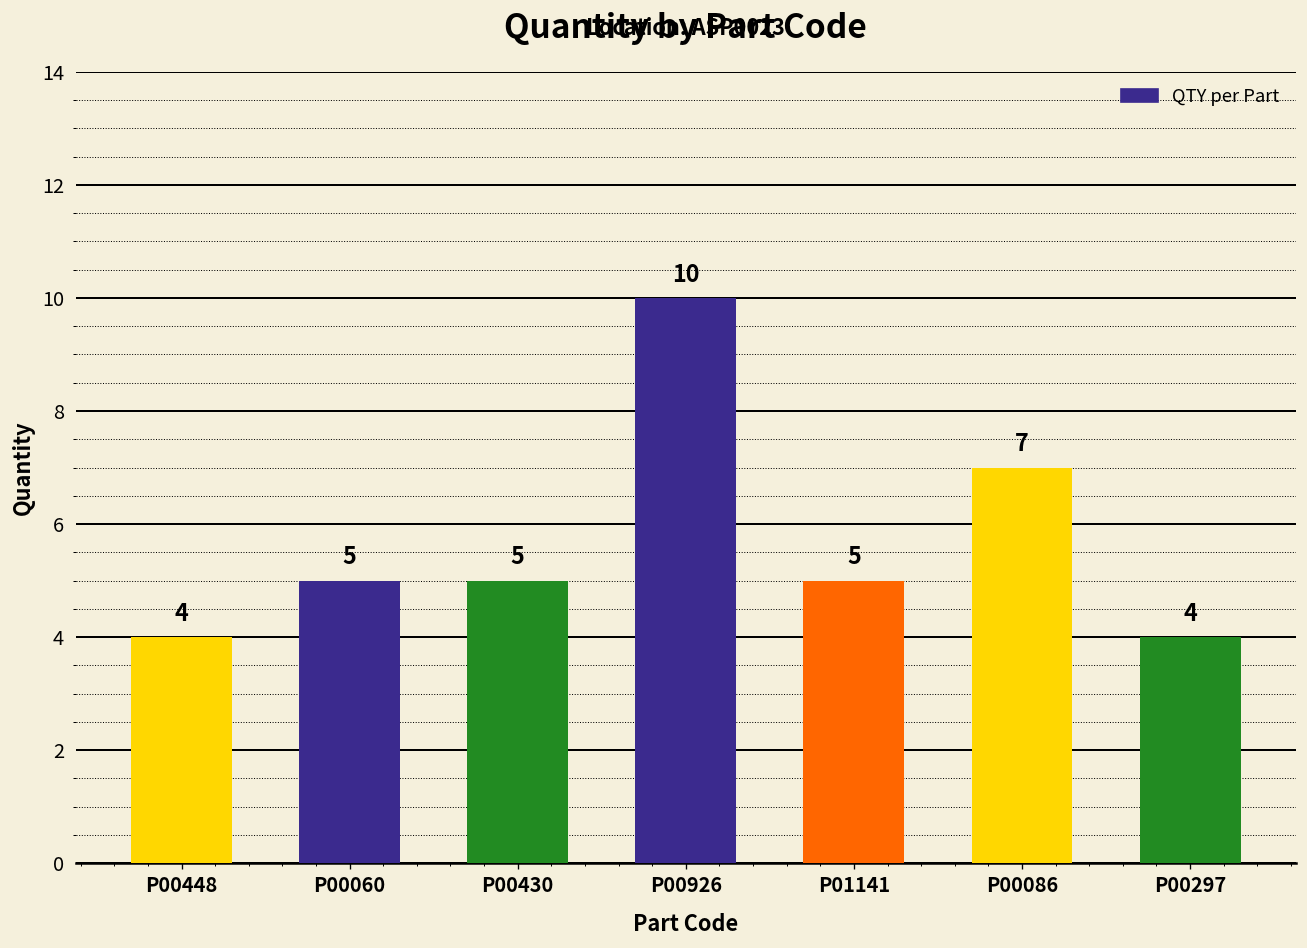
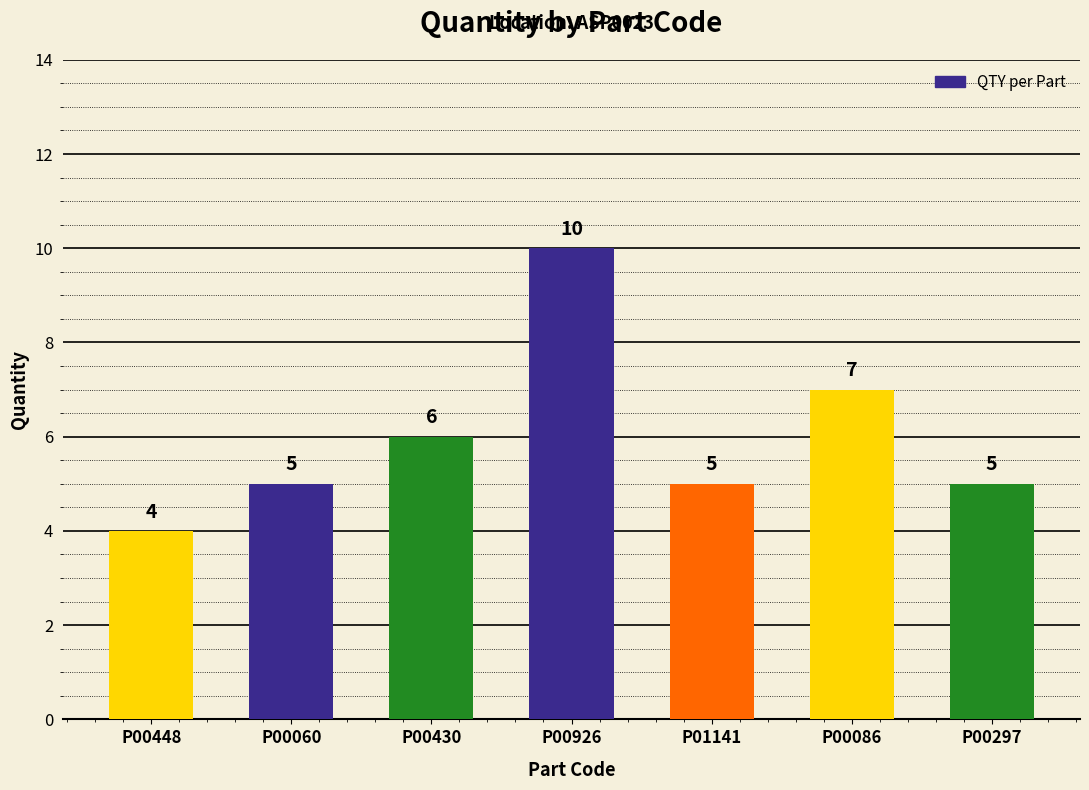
  {
    "P00448": 4,
    "P00060": 5,
-   "P00430": 5,
+   "P00430": 6,
    "P00926": 10,
    "P01141": 5,
    "P00086": 7,
-   "P00297": 4
+   "P00297": 5
  }
